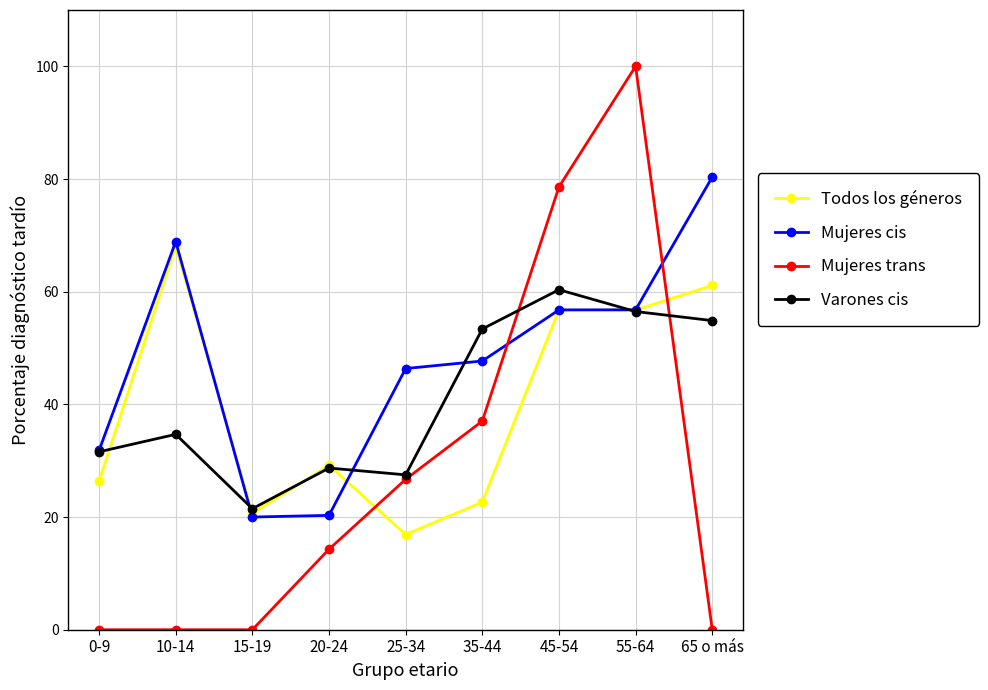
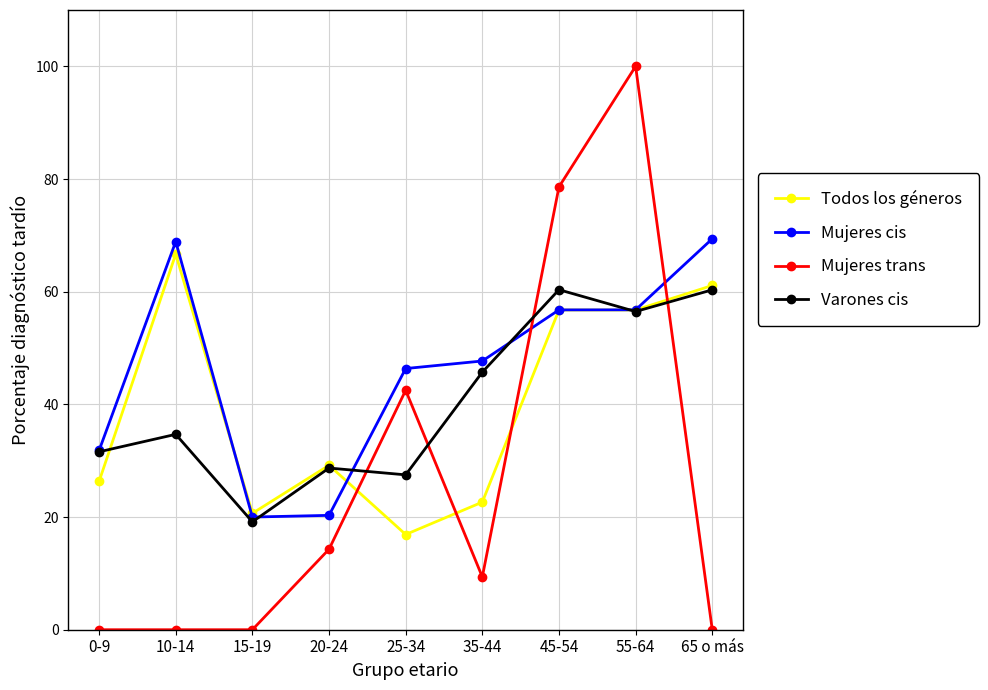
  {
    "Todos los géneros": {
      "0-9": 26,
-     "10-14": 68,
+     "10-14": 67,
      "15-19": 21,
      "20-24": 29,
      "25-34": 17,
      "35-44": 23,
      "65 o más": 61
    },
    "Mujeres cis": {
      "10-14": 69,
      "15-19": 20,
      "20-24": 20,
      "25-34": 46,
      "35-44": 48,
-     "65 o más": 80
+     "65 o más": 69
    },
    "Mujeres trans": {
      "0-9": 0,
      "10-14": 0,
      "15-19": 0,
      "20-24": 14,
-     "25-34": 27,
-     "35-44": 37,
+     "25-34": 43,
+     "35-44": 9,
      "45-54": 79,
      "55-64": 100,
      "65 o más": 0
    },
    "Varones cis": {
      "10-14": 35,
-     "15-19": 21,
+     "15-19": 19,
      "20-24": 29,
      "25-34": 27,
-     "35-44": 53,
+     "35-44": 46,
      "45-54": 60,
-     "65 o más": 55
+     "65 o más": 60
    }
  }
